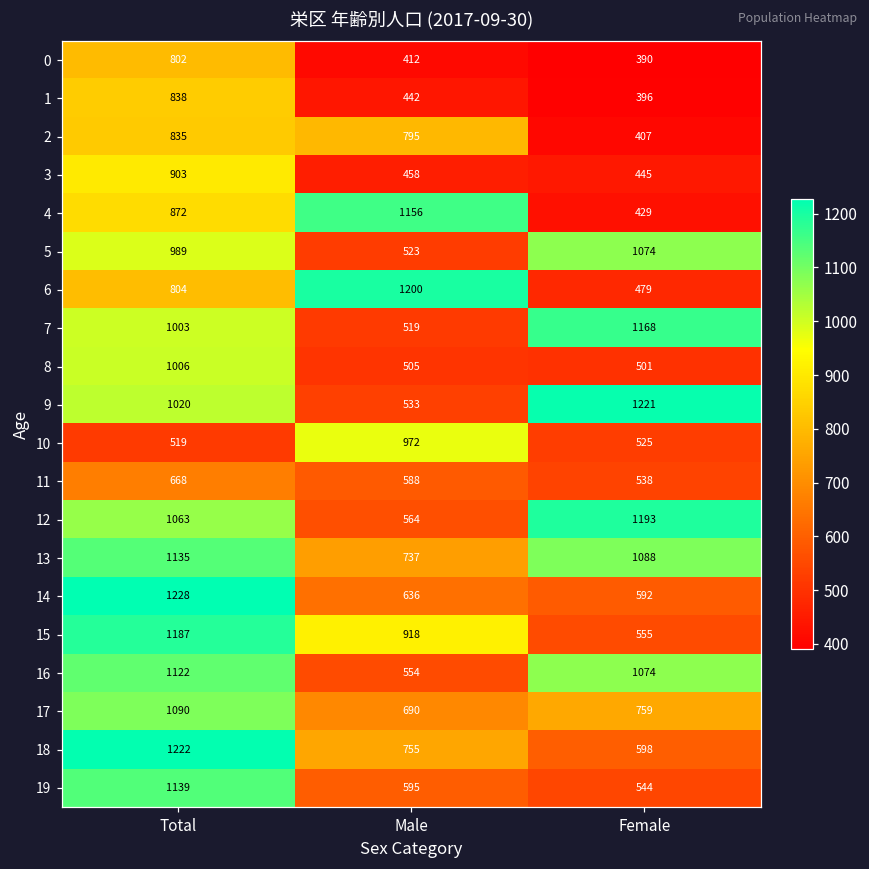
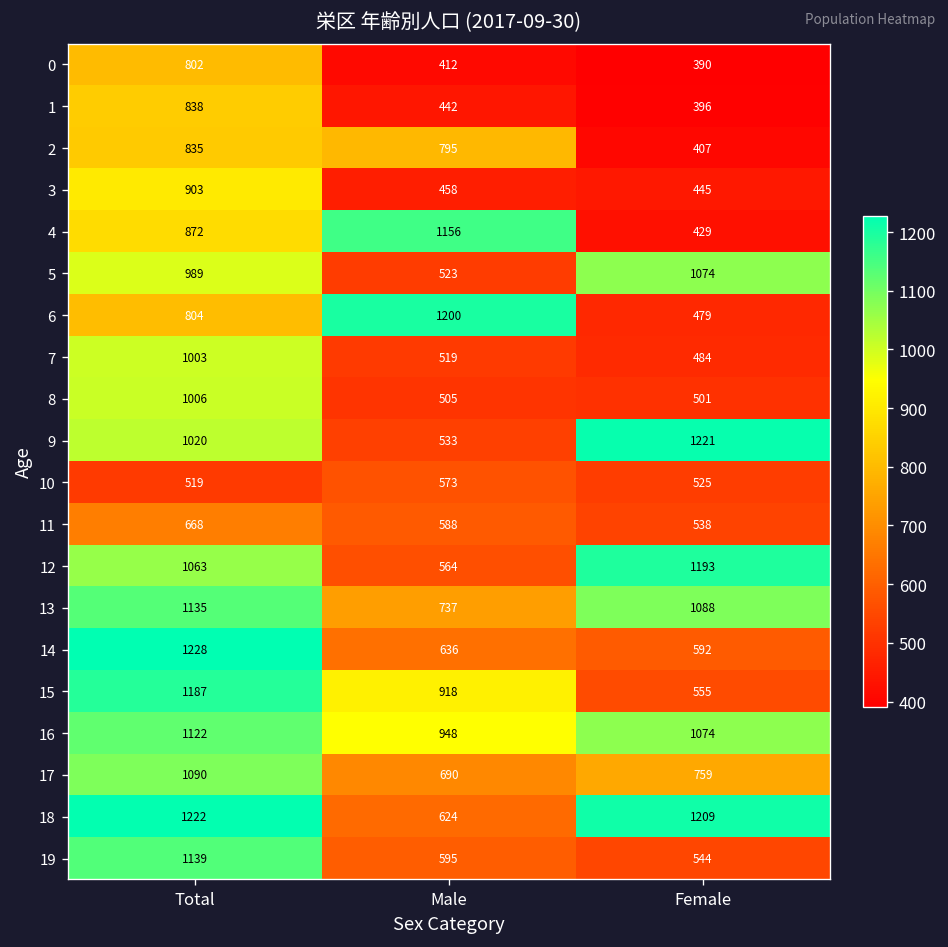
  {
    "0": {
      "Total": 802,
      "Male": 412,
      "Female": 390
    },
    "1": {
      "Total": 838,
      "Male": 442,
      "Female": 396
    },
    "2": {
      "Total": 835,
      "Male": 795,
      "Female": 407
    },
    "3": {
      "Total": 903,
      "Male": 458,
      "Female": 445
    },
    "4": {
      "Total": 872,
      "Male": 1156,
      "Female": 429
    },
    "5": {
      "Total": 989,
      "Male": 523,
      "Female": 1074
    },
    "6": {
      "Total": 804,
      "Male": 1200,
      "Female": 479
    },
    "7": {
      "Total": 1003,
      "Male": 519,
-     "Female": 1168
+     "Female": 484
    },
    "8": {
      "Total": 1006,
      "Male": 505,
      "Female": 501
    },
    "9": {
      "Total": 1020,
      "Male": 533,
      "Female": 1221
    },
    "10": {
      "Total": 519,
-     "Male": 972,
+     "Male": 573,
      "Female": 525
    },
    "11": {
      "Total": 668,
      "Male": 588,
      "Female": 538
    },
    "12": {
      "Total": 1063,
      "Male": 564,
      "Female": 1193
    },
    "13": {
      "Total": 1135,
      "Male": 737,
      "Female": 1088
    },
    "14": {
      "Total": 1228,
      "Male": 636,
      "Female": 592
    },
    "15": {
      "Total": 1187,
      "Male": 918,
      "Female": 555
    },
    "16": {
      "Total": 1122,
-     "Male": 554,
+     "Male": 948,
      "Female": 1074
    },
    "17": {
      "Total": 1090,
      "Male": 690,
      "Female": 759
    },
    "18": {
      "Total": 1222,
-     "Male": 755,
-     "Female": 598
+     "Male": 624,
+     "Female": 1209
    },
    "19": {
      "Total": 1139,
      "Male": 595,
      "Female": 544
    }
  }
